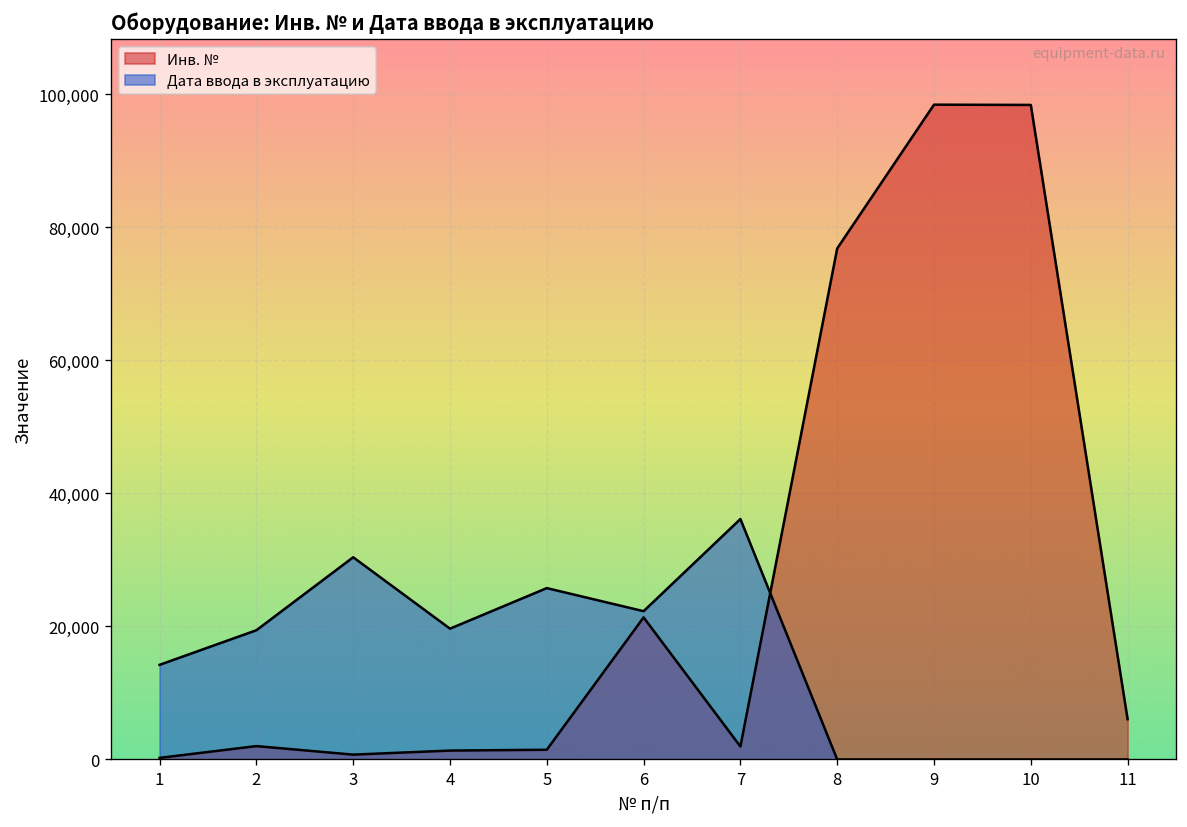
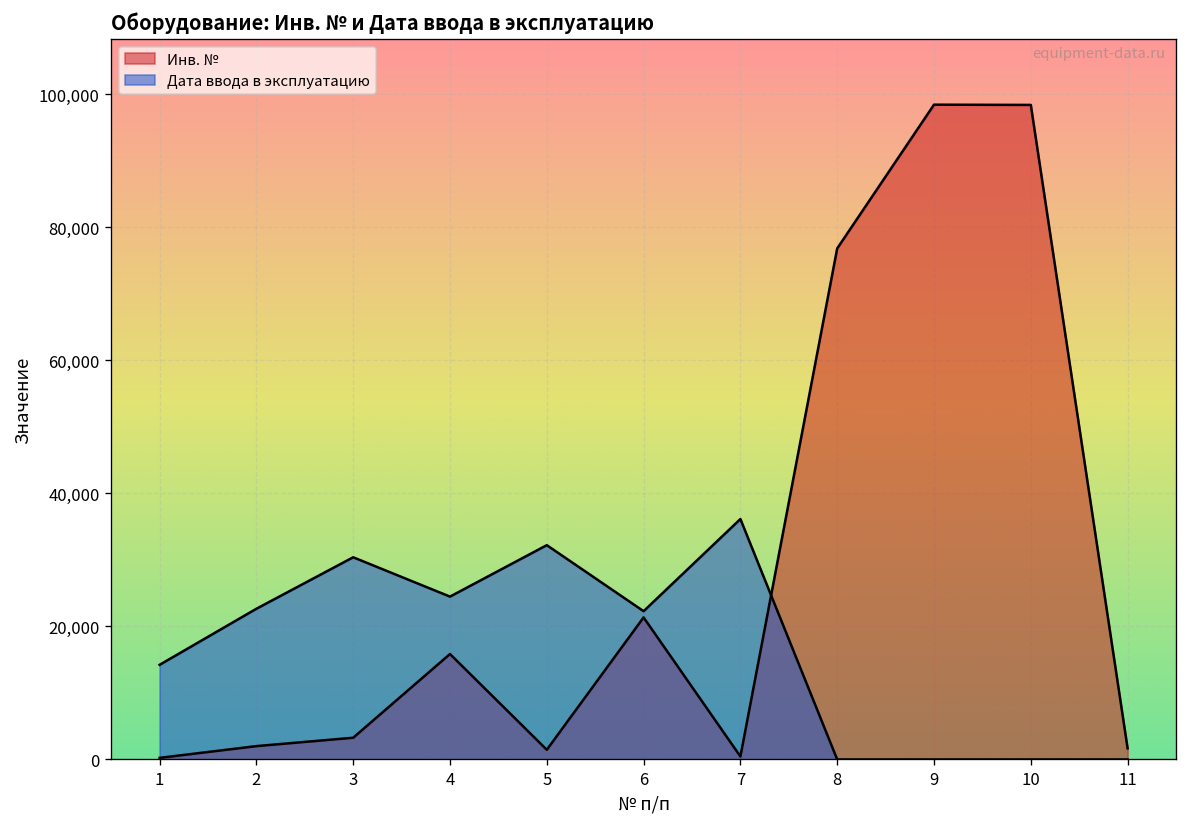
  {
    "Инв. №": {
      "1": "0",
      "2": "2,000",
-     "3": "1,000",
-     "4": "1,000",
+     "3": "3,000",
+     "4": "16,000",
      "5": "1,000",
      "6": "21,000",
-     "7": "2,000",
+     "7": "0",
      "8": "77,000",
      "9": "98,000",
      "10": "98,000",
-     "11": "6,000"
+     "11": "2,000"
    },
    "Дата ввода в эксплуатацию": {
      "1": "14,000",
-     "2": "19,000",
+     "2": "23,000",
      "3": "30,000",
-     "4": "20,000",
-     "5": "26,000",
+     "4": "24,000",
+     "5": "32,000",
      "6": "22,000",
      "7": "36,000",
      "8": "0",
      "9": "0",
      "10": "0",
      "11": "0"
    }
  }
